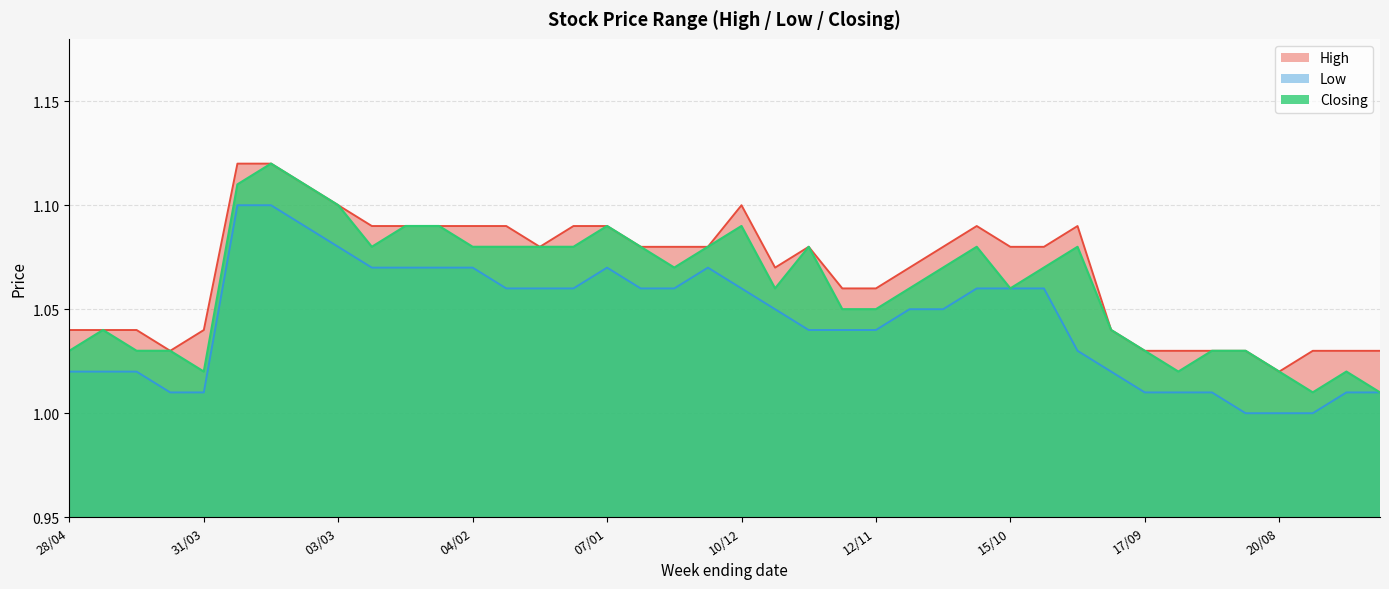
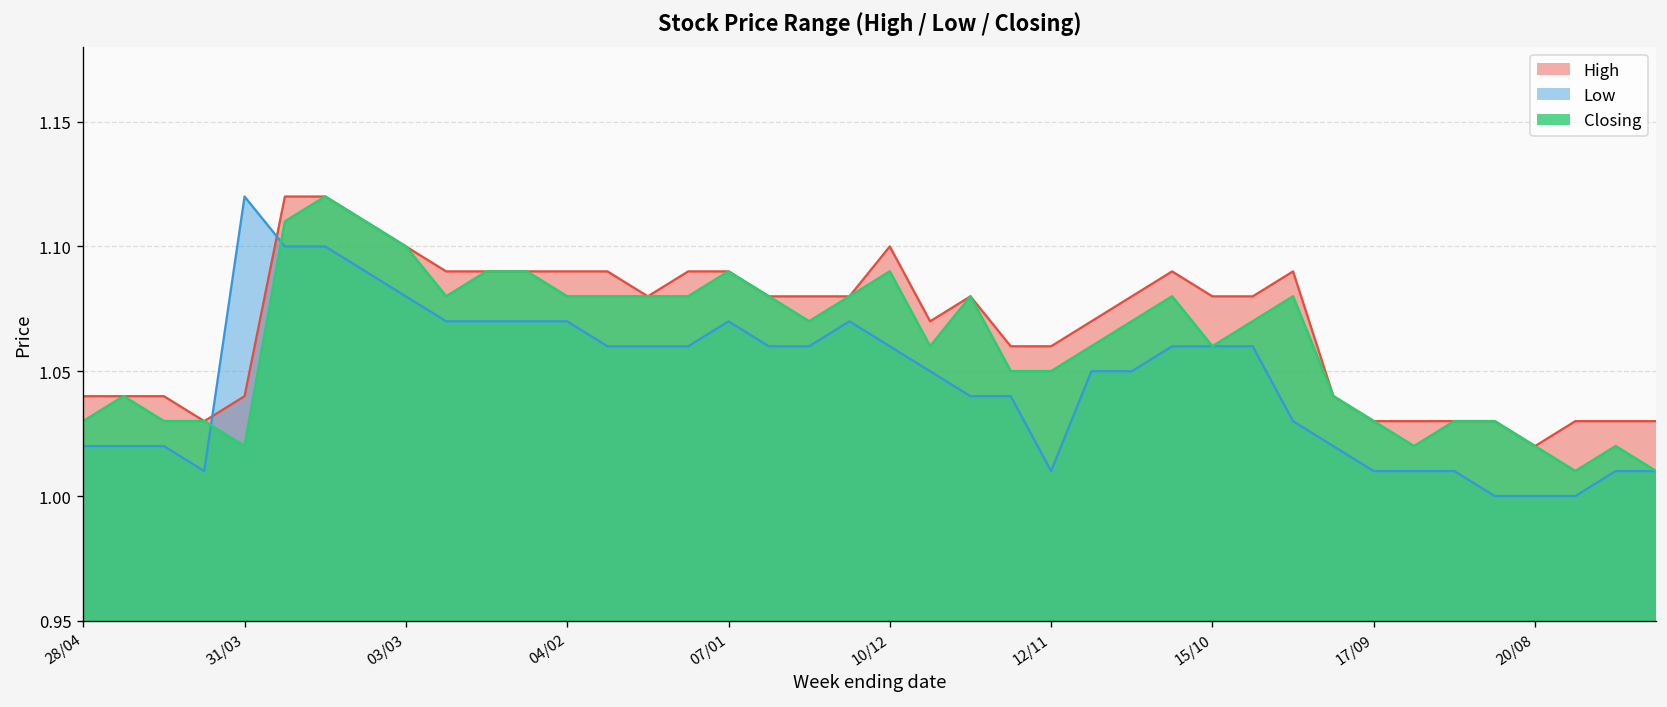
  {
    "High": {
      "28/04": 1.04,
      "31/03": 1.04,
      "04/02": 1.09,
      "10/12": 1.10,
      "12/11": 1.06,
      "15/10": 1.08
    },
    "Low": {
      "28/04": 1.02,
-     "31/03": 1.01,
+     "31/03": 1.12,
      "03/03": 1.08,
      "04/02": 1.07,
      "07/01": 1.07,
      "10/12": 1.06,
-     "12/11": 1.04,
+     "12/11": 1.01,
      "17/09": 1.01,
      "20/08": 1.00
    },
    "Closing": {
      "28/04": 1.03,
      "31/03": 1.02,
      "04/02": 1.08,
      "10/12": 1.09,
      "12/11": 1.05
    }
  }
